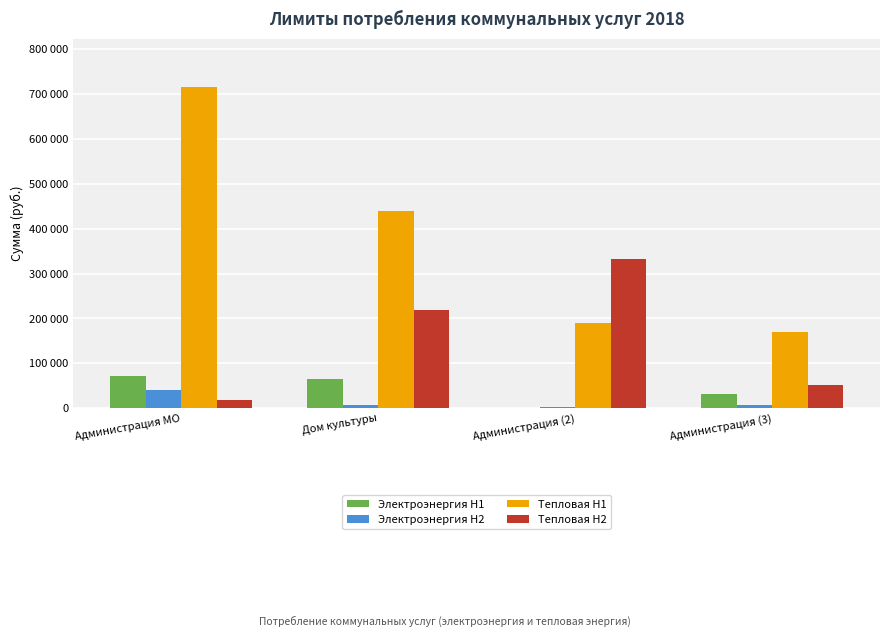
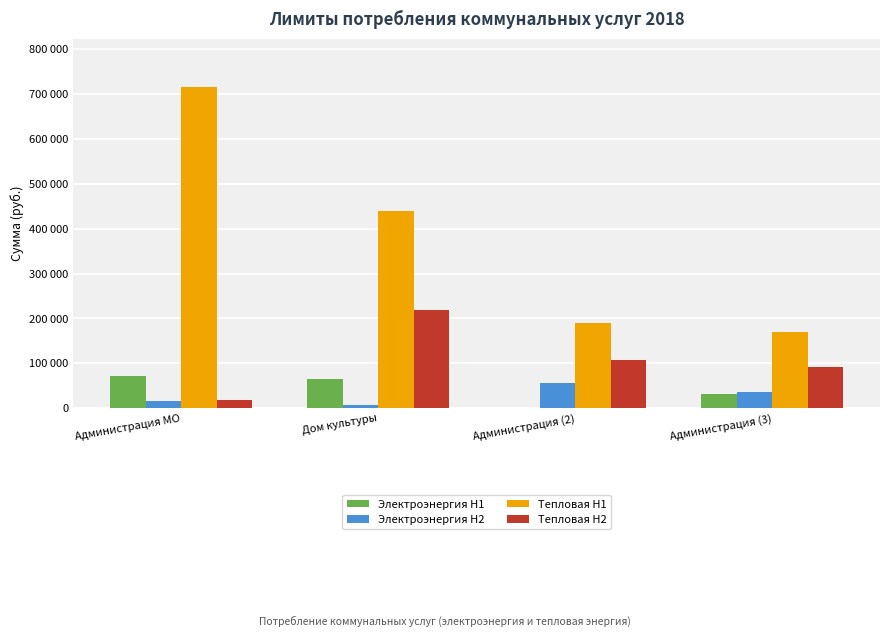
  {
    "Электроэнергия H1": {
      "Администрация МО": 70000,
      "Дом культуры": 60000,
      "Администрация (3)": 30000
    },
    "Электроэнергия H2": {
-     "Администрация МО": 40000,
+     "Администрация МО": 20000,
      "Дом культуры": 10000,
-     "Администрация (2)": 0,
-     "Администрация (3)": 10000
+     "Администрация (2)": 60000,
+     "Администрация (3)": 40000
    },
    "Тепловая H1": {
      "Администрация МО": 720000,
      "Дом культуры": 440000,
      "Администрация (2)": 190000,
      "Администрация (3)": 170000
    },
    "Тепловая H2": {
      "Администрация МО": 20000,
      "Дом культуры": 220000,
-     "Администрация (2)": 330000,
-     "Администрация (3)": 50000
+     "Администрация (2)": 110000,
+     "Администрация (3)": 90000
    }
  }
